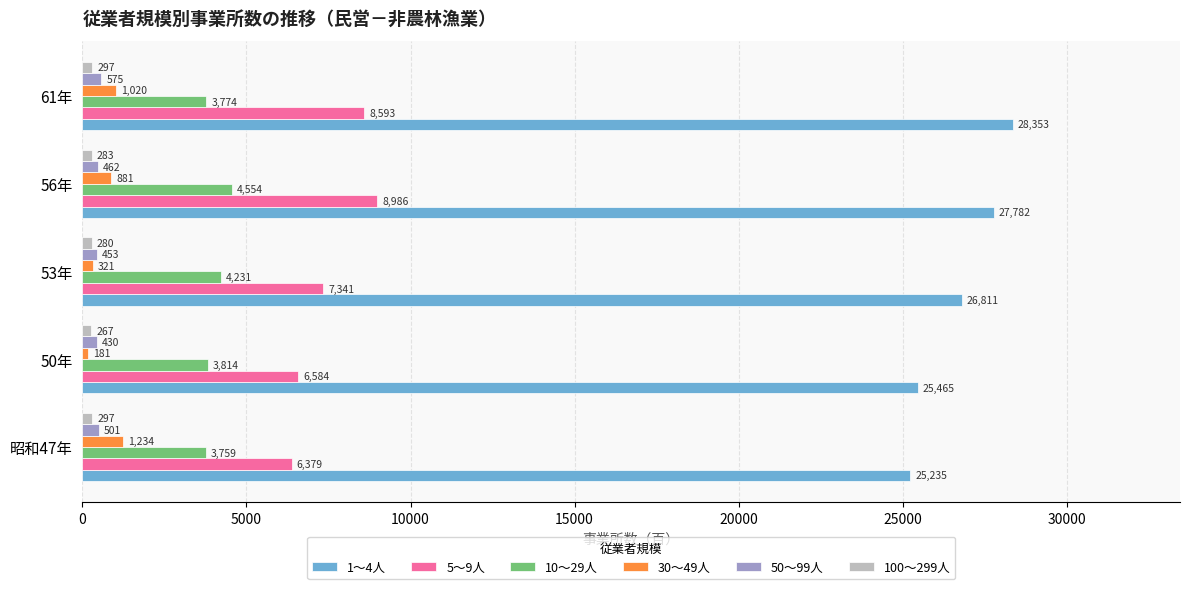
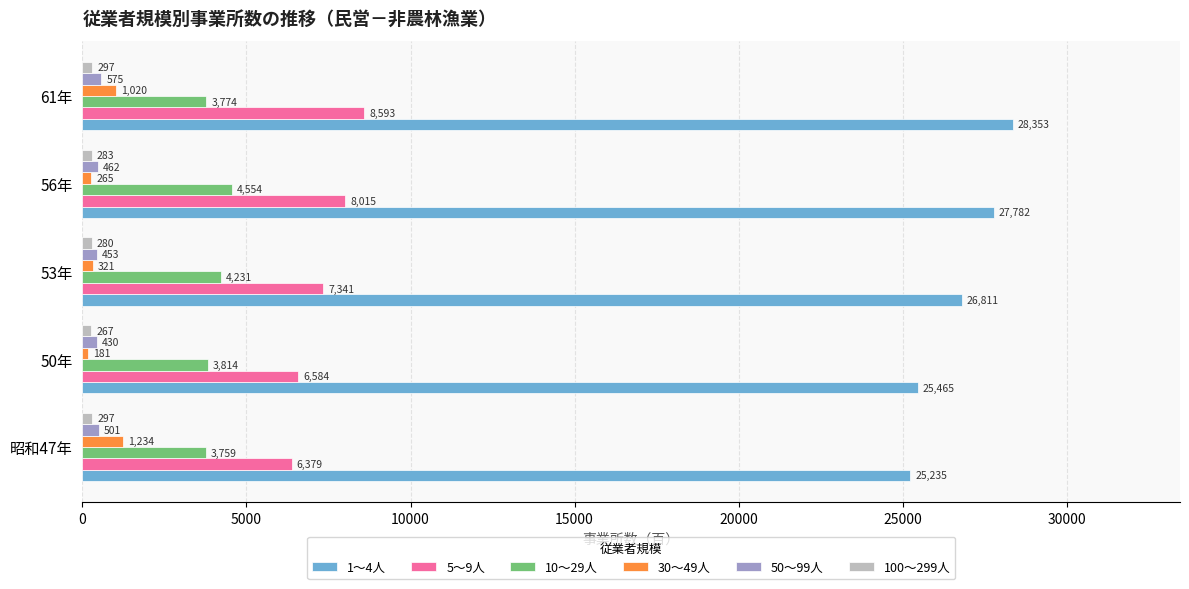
  {
    "5～9人": {
      "61年": "8,593",
-     "56年": "8,986",
+     "56年": "8,015",
      "53年": "7,341",
      "50年": "6,584",
      "昭和47年": "6,379"
    },
    "10～29人": {
      "61年": "3,774",
      "56年": "4,554",
      "53年": "4,231",
      "50年": "3,814",
      "昭和47年": "3,759"
    },
    "30～49人": {
      "61年": "1,020",
-     "56年": "881",
+     "56年": "265",
      "53年": "321",
      "50年": "181",
      "昭和47年": "1,234"
    }
  }
